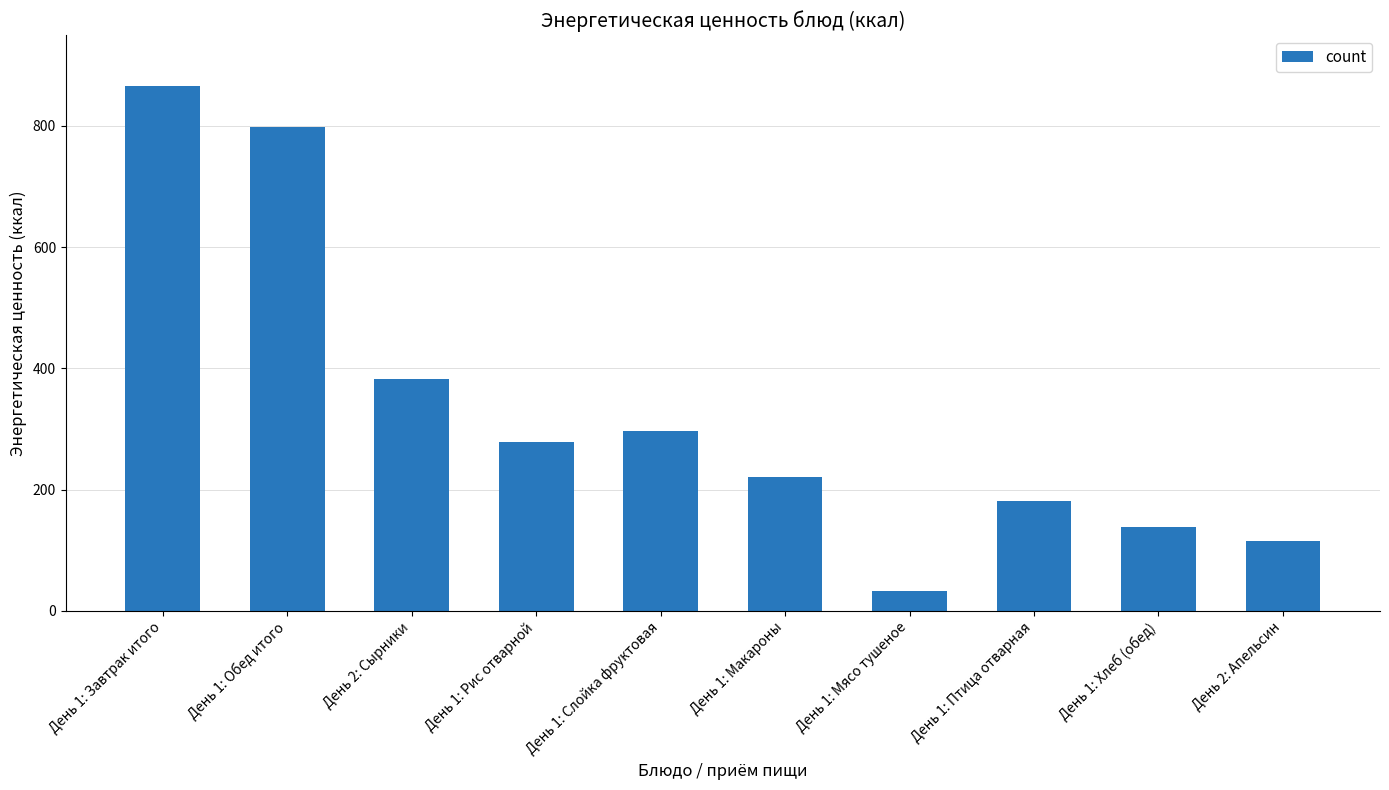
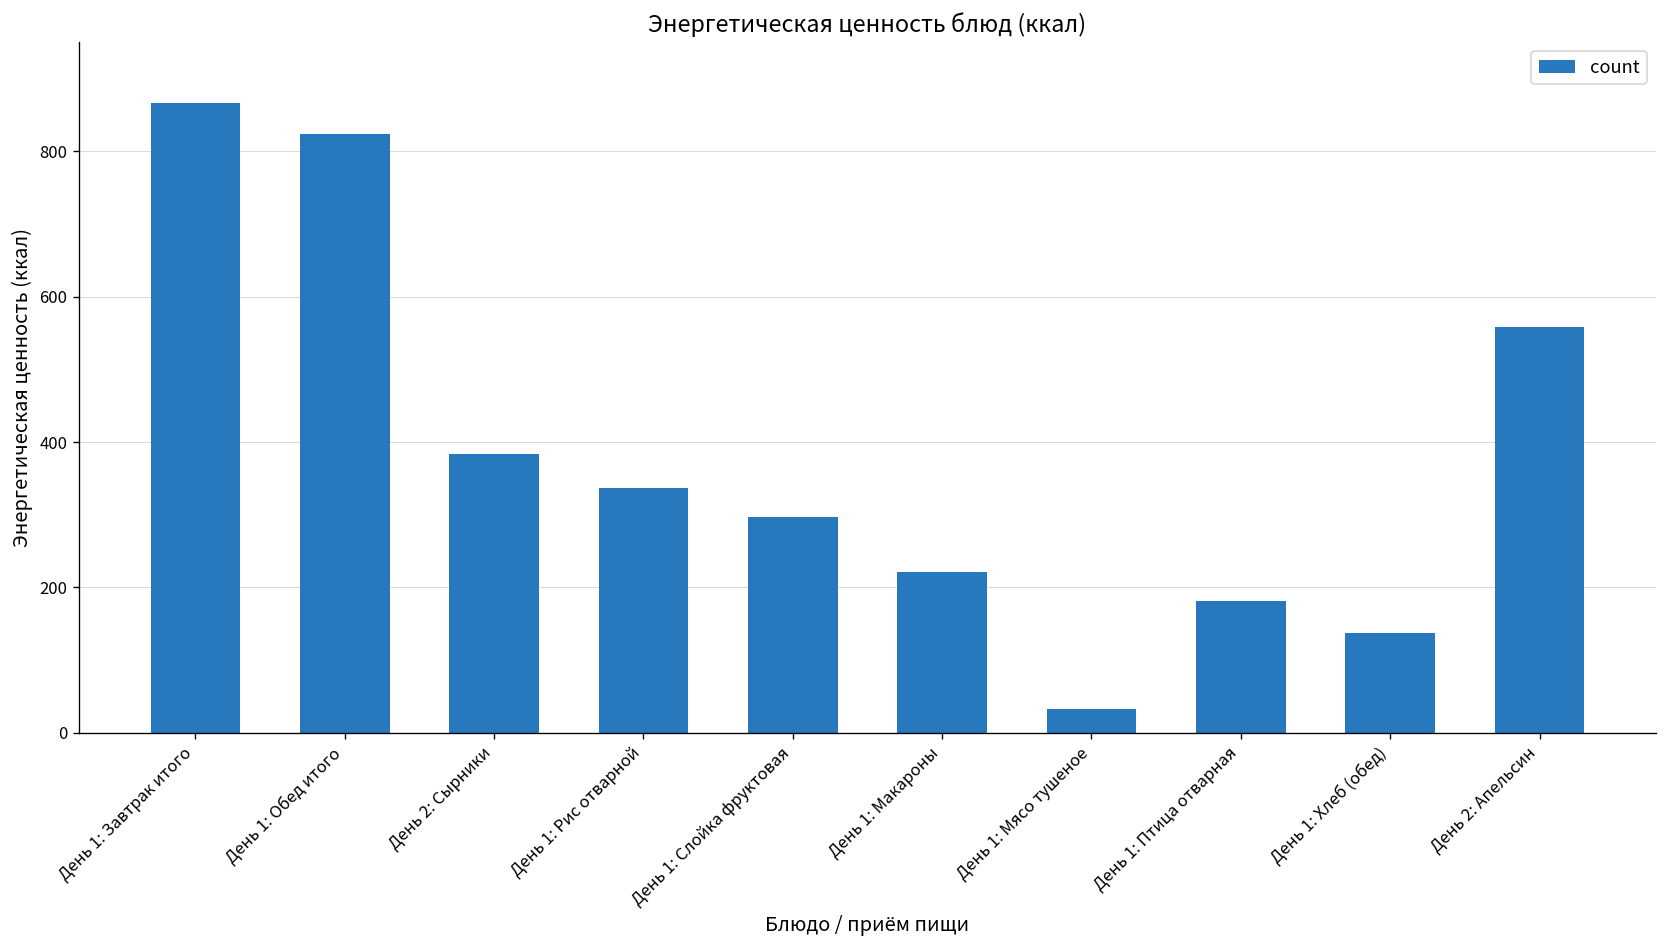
  {
    "День 1: Завтрак итого": 870,
-   "День 1: Обед итого": 800,
+   "День 1: Обед итого": 820,
    "День 2: Сырники": 380,
-   "День 1: Рис отварной": 280,
+   "День 1: Рис отварной": 340,
    "День 1: Слойка фруктовая": 300,
    "День 1: Макароны": 220,
    "День 1: Мясо тушеное": 30,
    "День 1: Птица отварная": 180,
    "День 1: Хлеб (обед)": 140,
-   "День 2: Апельсин": 120
+   "День 2: Апельсин": 560
  }
